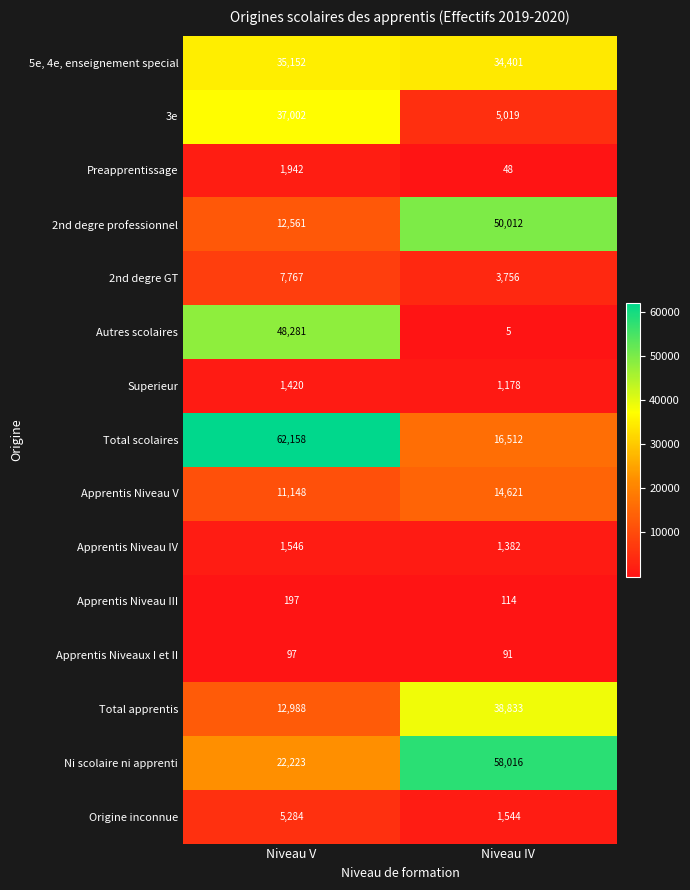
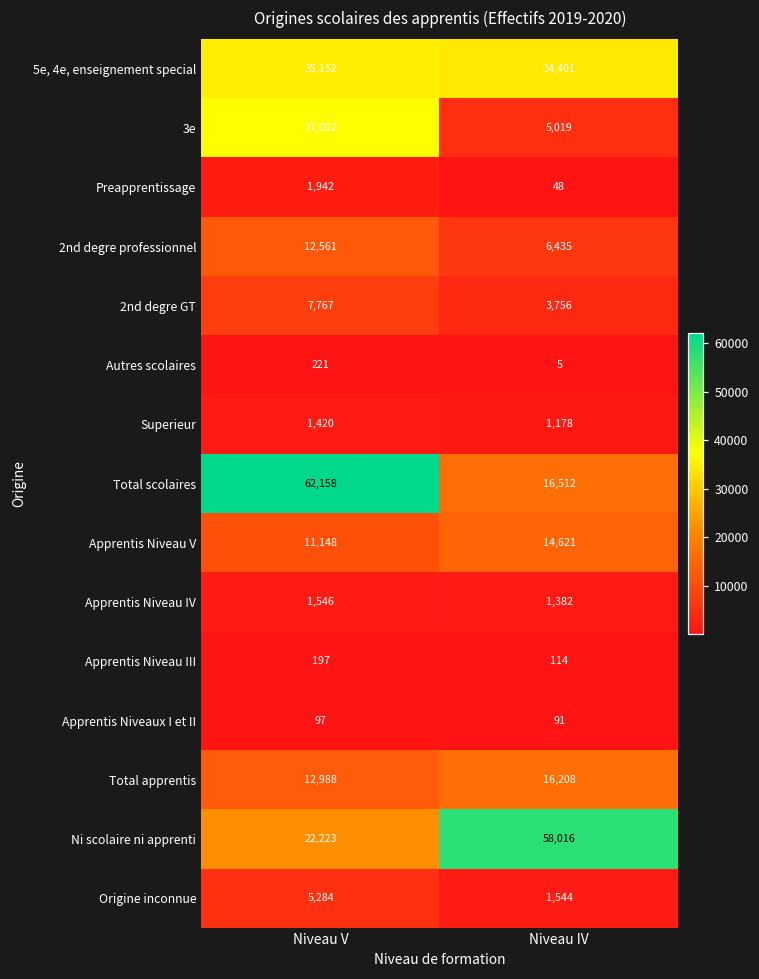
  {
    "5e, 4e, enseignement special": {
      "Niveau V": "35,152",
      "Niveau IV": "34,401"
    },
    "3e": {
      "Niveau V": "37,002",
      "Niveau IV": "5,019"
    },
    "Preapprentissage": {
      "Niveau V": "1,942",
      "Niveau IV": "48"
    },
    "2nd degre professionnel": {
      "Niveau V": "12,561",
-     "Niveau IV": "50,012"
+     "Niveau IV": "6,435"
    },
    "2nd degre GT": {
      "Niveau V": "7,767",
      "Niveau IV": "3,756"
    },
    "Autres scolaires": {
-     "Niveau V": "48,281",
+     "Niveau V": "221",
      "Niveau IV": "5"
    },
    "Superieur": {
      "Niveau V": "1,420",
      "Niveau IV": "1,178"
    },
    "Total scolaires": {
      "Niveau V": "62,158",
      "Niveau IV": "16,512"
    },
    "Apprentis Niveau V": {
      "Niveau V": "11,148",
      "Niveau IV": "14,621"
    },
    "Apprentis Niveau IV": {
      "Niveau V": "1,546",
      "Niveau IV": "1,382"
    },
    "Apprentis Niveau III": {
      "Niveau V": "197",
      "Niveau IV": "114"
    },
    "Apprentis Niveaux I et II": {
      "Niveau V": "97",
      "Niveau IV": "91"
    },
    "Total apprentis": {
      "Niveau V": "12,988",
-     "Niveau IV": "38,833"
+     "Niveau IV": "16,208"
    },
    "Ni scolaire ni apprenti": {
      "Niveau V": "22,223",
      "Niveau IV": "58,016"
    },
    "Origine inconnue": {
      "Niveau V": "5,284",
      "Niveau IV": "1,544"
    }
  }
